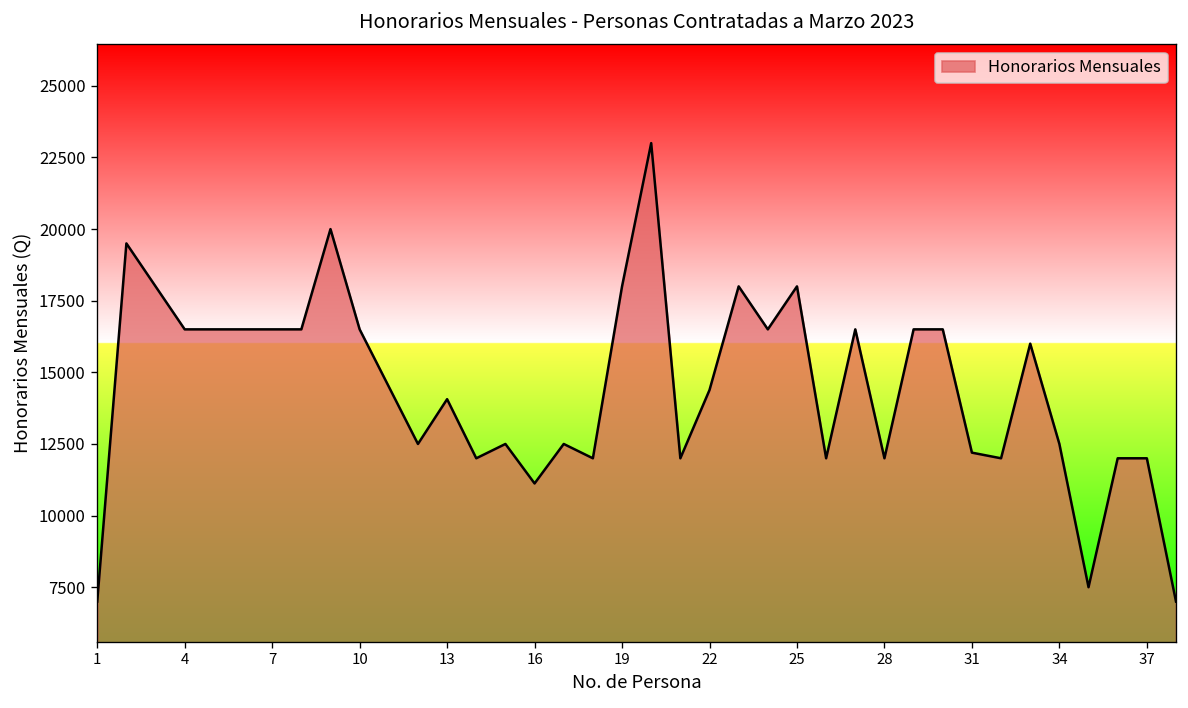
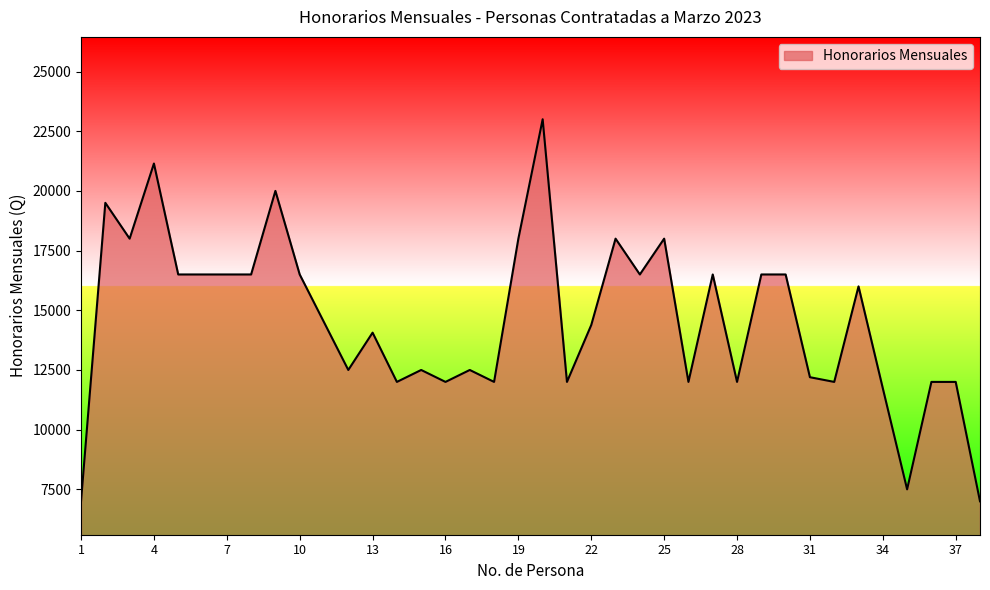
  {
    "1": 7000,
-   "4": 16500,
+   "4": 21100,
    "7": 16500,
    "10": 16500,
    "13": 14100,
-   "16": 11100,
+   "16": 12000,
    "19": 18000,
    "22": 14400,
    "25": 18000,
    "28": 12000,
    "31": 12200,
-   "34": 12500,
+   "34": 11700,
    "37": 12000
  }
